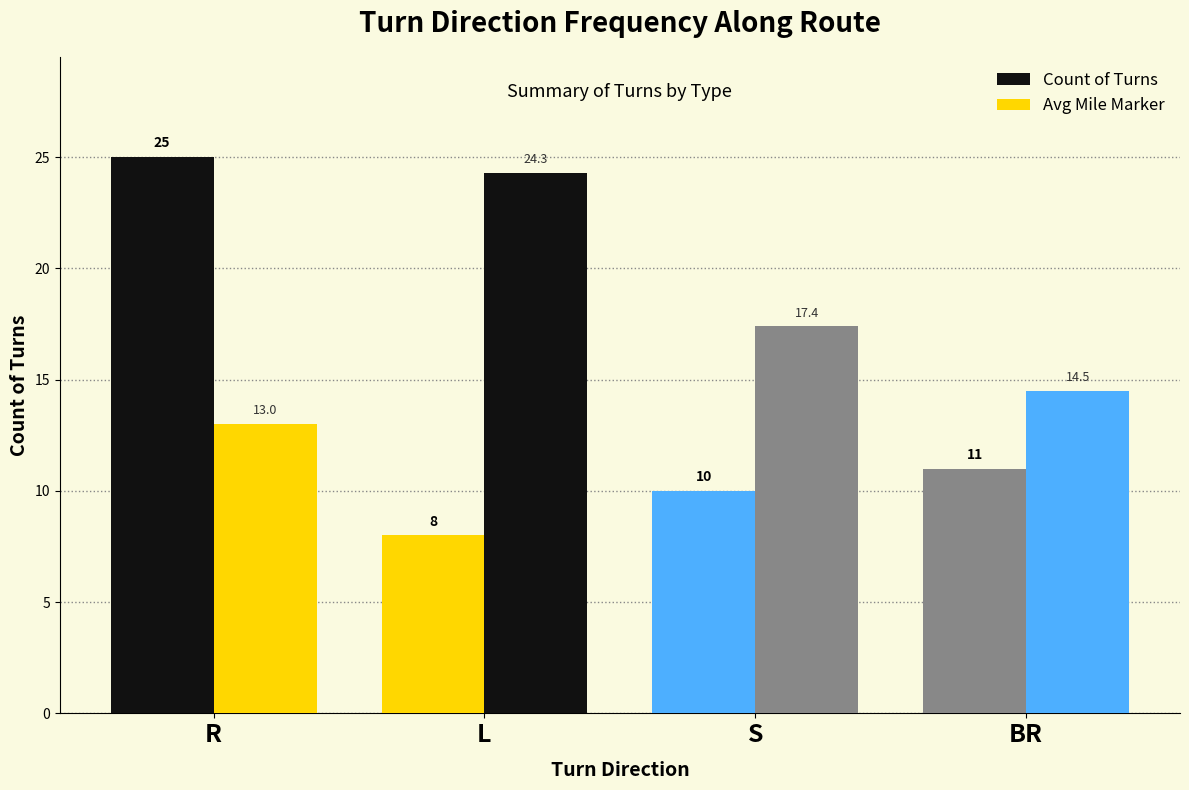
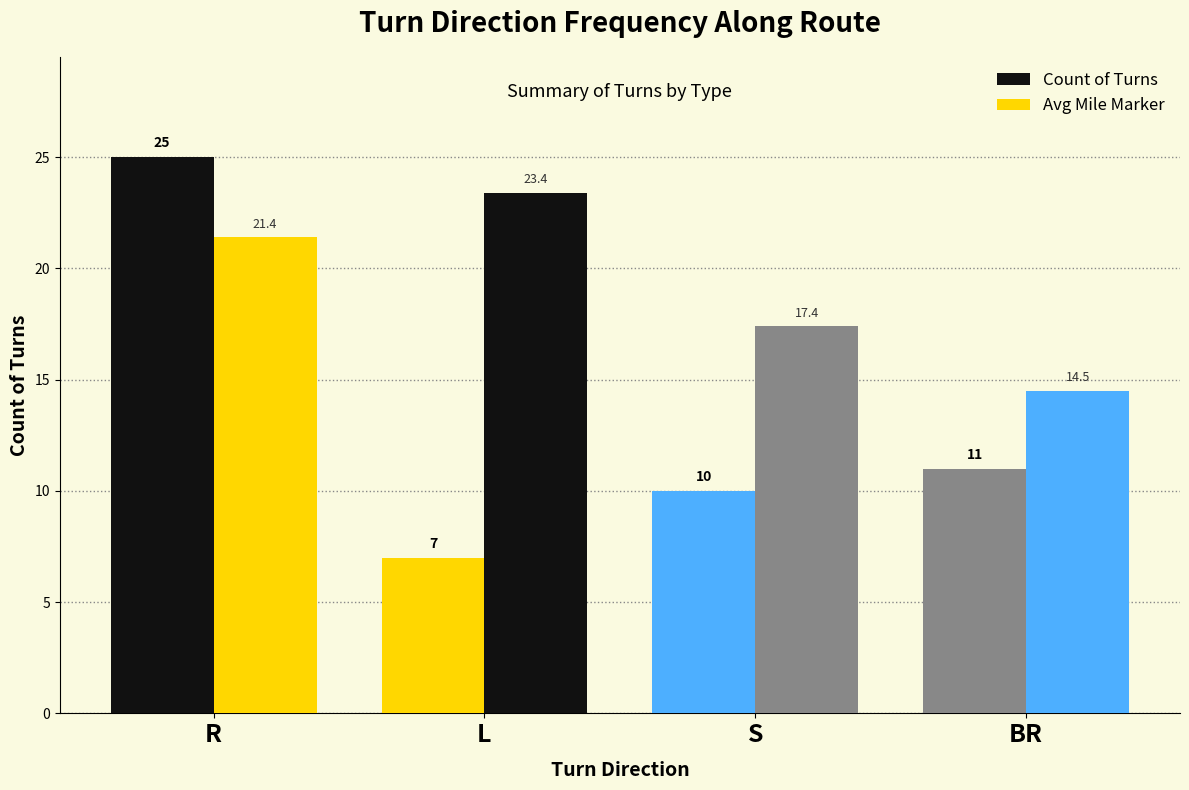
  {
    "Count of Turns": {
      "R": 25,
-     "L": 8,
+     "L": 7,
      "S": 10,
      "BR": 11
    },
    "Avg Mile Marker": {
-     "R": 13.0,
-     "L": 24.3,
+     "R": 21.4,
+     "L": 23.4,
      "S": 17.4,
      "BR": 14.5
    }
  }
